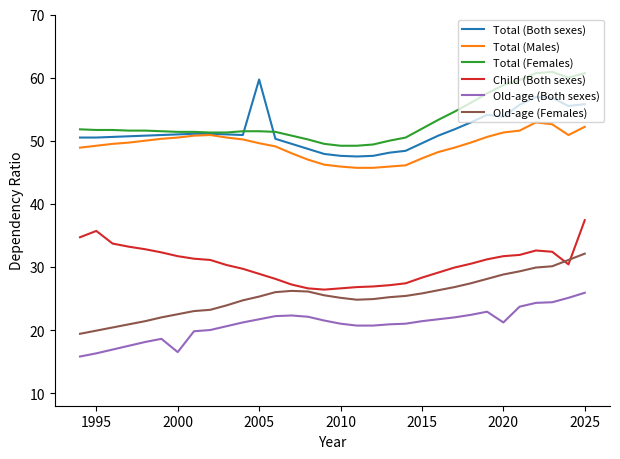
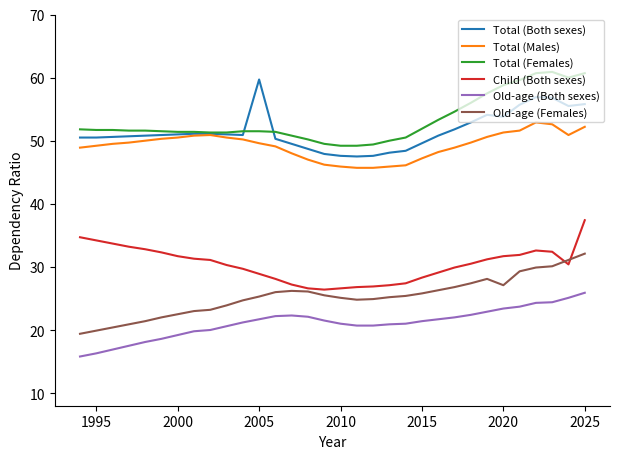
  {
    "Total (Both sexes)": {
      "1995": 51,
      "2005": 60,
      "2010": 48,
      "2015": 50
    },
    "Total (Males)": {
      "1995": 49,
      "2000": 51,
      "2005": 50,
      "2010": 46,
      "2015": 47,
      "2020": 51,
      "2025": 52
    },
    "Total (Females)": {
      "1995": 52,
      "2005": 52,
      "2010": 49,
      "2015": 52
    },
    "Child (Both sexes)": {
-     "1995": 36,
+     "1995": 34,
      "2000": 32,
      "2005": 29,
      "2010": 27,
      "2015": 28,
      "2020": 32,
      "2025": 37
    },
    "Old-age (Both sexes)": {
      "1995": 16,
-     "2000": 17,
+     "2000": 19,
      "2005": 22,
      "2010": 21,
      "2015": 21,
-     "2020": 21,
+     "2020": 23,
      "2025": 26
    },
    "Old-age (Females)": {
      "1995": 20,
      "2000": 23,
      "2005": 25,
      "2010": 25,
      "2015": 26,
-     "2020": 29,
+     "2020": 27,
      "2025": 32
    }
  }
